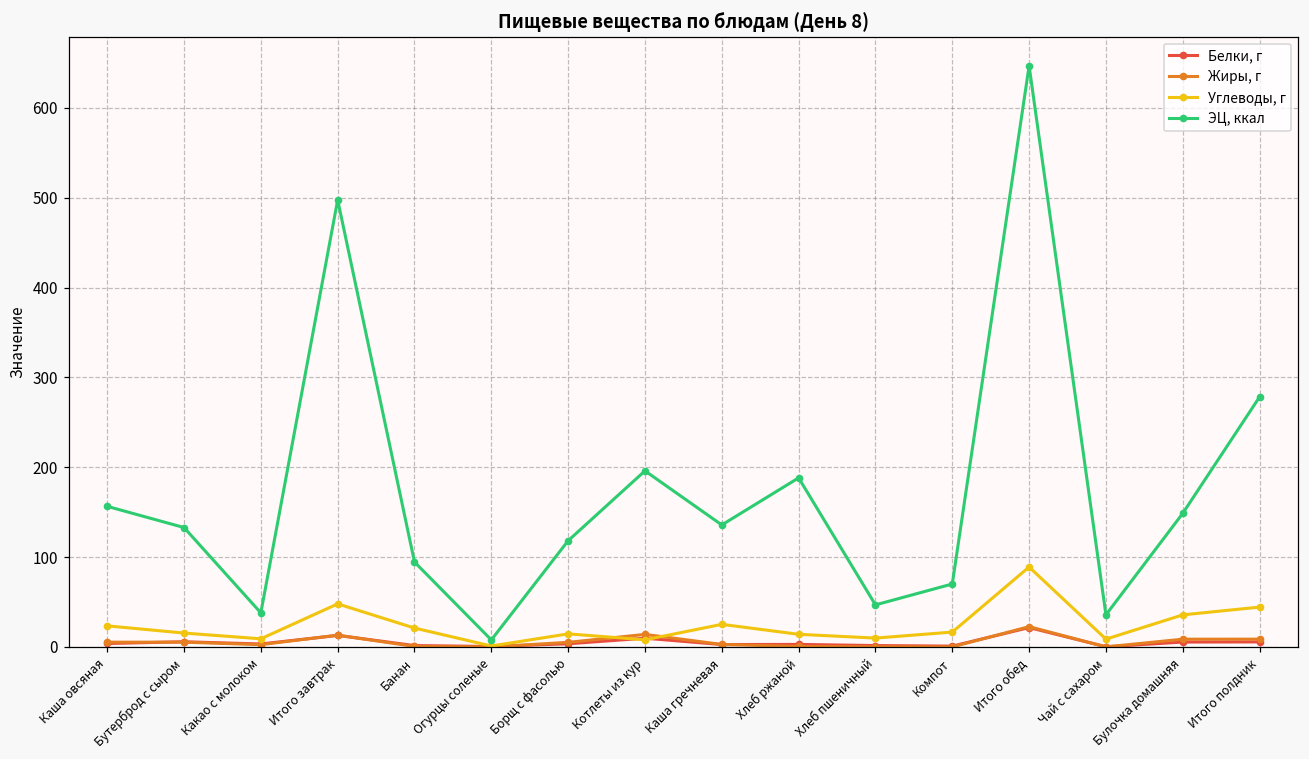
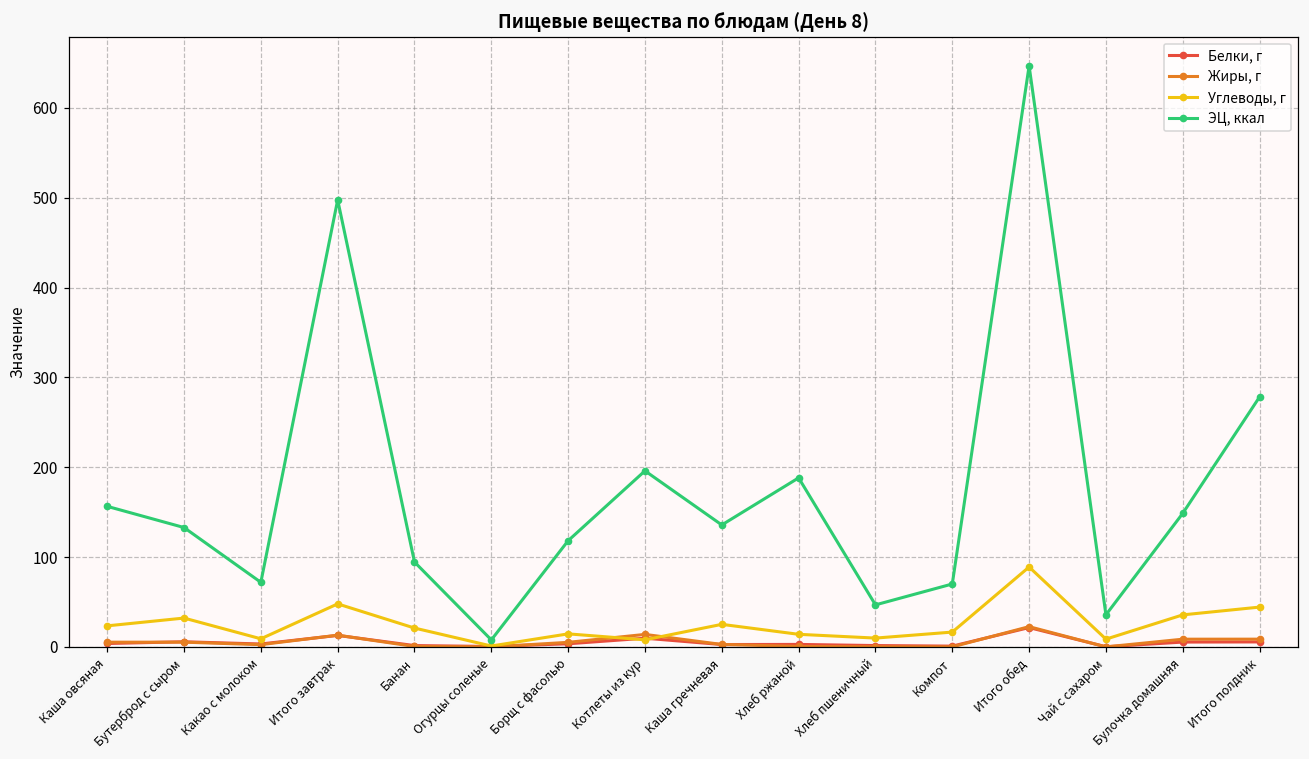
  {
    "Углеводы, г": {
      "Каша овсяная": 20,
-     "Бутерброд с сыром": 20,
+     "Бутерброд с сыром": 30,
      "Какао с молоком": 10,
      "Итого завтрак": 50,
      "Банан": 20,
      "Борщ с фасолью": 10,
      "Каша гречневая": 30,
      "Хлеб ржаной": 10,
      "Хлеб пшеничный": 10,
      "Компот": 20,
      "Итого обед": 90,
      "Чай с сахаром": 10,
      "Булочка домашняя": 40,
      "Итого полдник": 40
    },
    "ЭЦ, ккал": {
      "Каша овсяная": 160,
      "Бутерброд с сыром": 130,
-     "Какао с молоком": 40,
+     "Какао с молоком": 70,
      "Итого завтрак": 500,
      "Банан": 90,
      "Огурцы соленые": 10,
      "Борщ с фасолью": 120,
      "Котлеты из кур": 200,
      "Каша гречневая": 140,
      "Хлеб ржаной": 190,
      "Хлеб пшеничный": 50,
      "Компот": 70,
      "Итого обед": 650,
      "Чай с сахаром": 40,
      "Булочка домашняя": 150,
      "Итого полдник": 280
    }
  }
